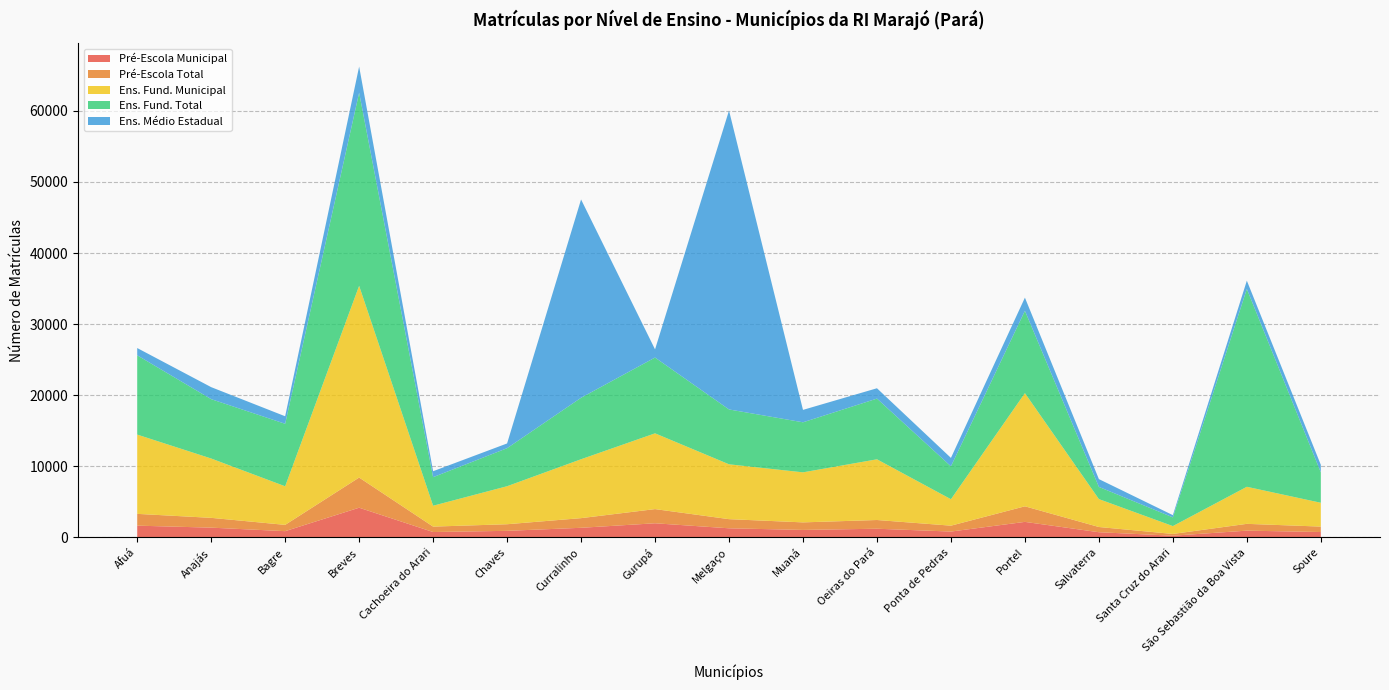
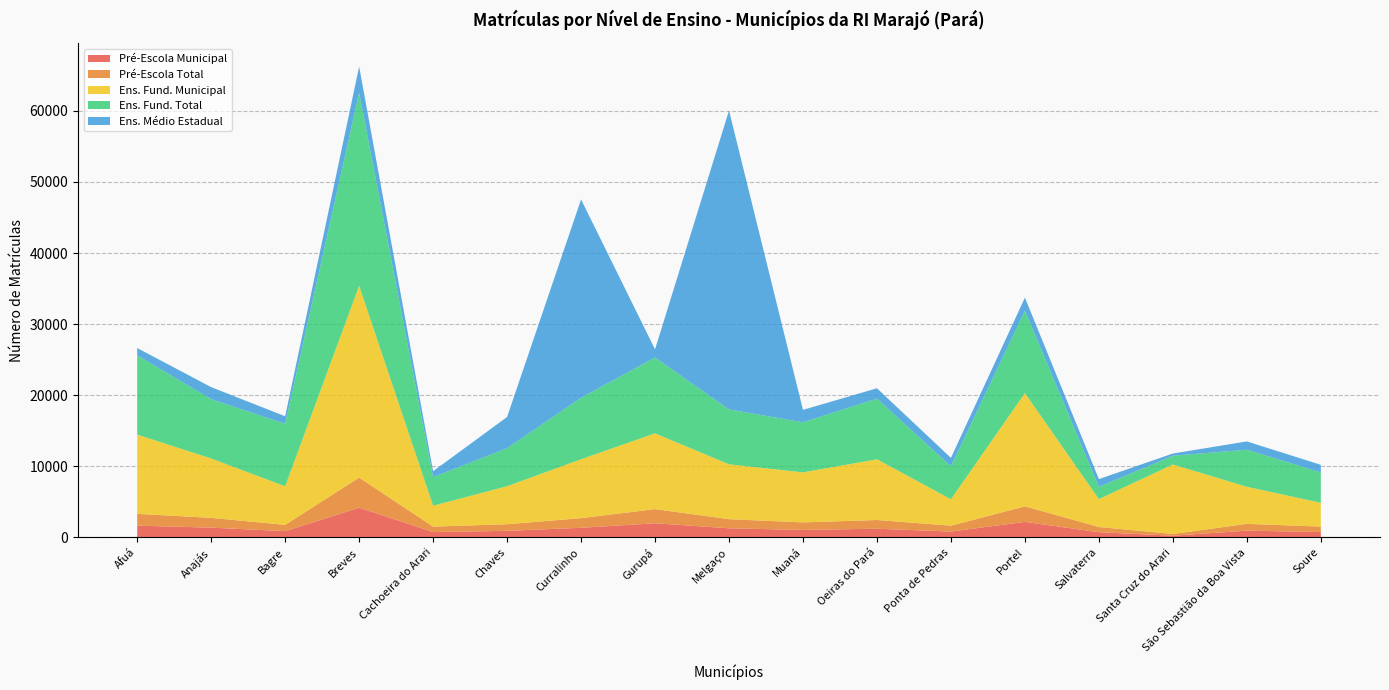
  {
    "Ens. Fund. Municipal": {
      "Afuá": 11000,
      "Anajás": 8000,
      "Bagre": 5000,
      "Breves": 27000,
      "Cachoeira do Arari": 3000,
      "Chaves": 5000,
      "Curralinho": 8000,
      "Gurupá": 11000,
      "Melgaço": 8000,
      "Muaná": 7000,
      "Oeiras do Pará": 9000,
      "Ponta de Pedras": 4000,
      "Portel": 16000,
      "Salvaterra": 4000,
-     "Santa Cruz do Arari": 1000,
+     "Santa Cruz do Arari": 10000,
      "São Sebastião da Boa Vista": 5000,
      "Soure": 3000
    },
    "Ens. Fund. Total": {
      "Afuá": 11000,
      "Anajás": 8000,
      "Bagre": 9000,
      "Breves": 27000,
      "Cachoeira do Arari": 4000,
      "Chaves": 5000,
      "Curralinho": 9000,
      "Gurupá": 11000,
      "Melgaço": 8000,
      "Muaná": 7000,
      "Oeiras do Pará": 9000,
      "Ponta de Pedras": 5000,
      "Portel": 12000,
      "Salvaterra": 2000,
-     "São Sebastião da Boa Vista": 28000,
+     "São Sebastião da Boa Vista": 5000,
      "Soure": 4000
    },
    "Ens. Médio Estadual": {
      "Afuá": 1000,
      "Anajás": 2000,
      "Bagre": 1000,
      "Breves": 4000,
      "Cachoeira do Arari": 1000,
-     "Chaves": 1000,
+     "Chaves": 4000,
      "Curralinho": 28000,
      "Gurupá": 1000,
      "Melgaço": 42000,
      "Muaná": 2000,
      "Oeiras do Pará": 1000,
      "Ponta de Pedras": 1000,
      "Portel": 2000,
      "Salvaterra": 1000,
      "São Sebastião da Boa Vista": 1000,
      "Soure": 1000
    }
  }
